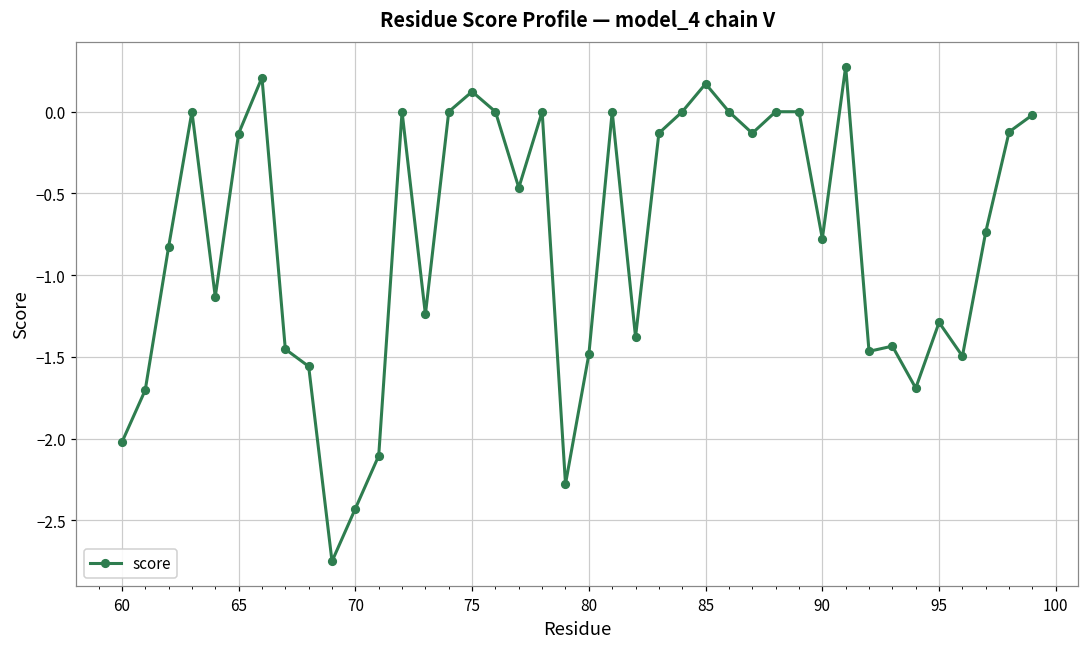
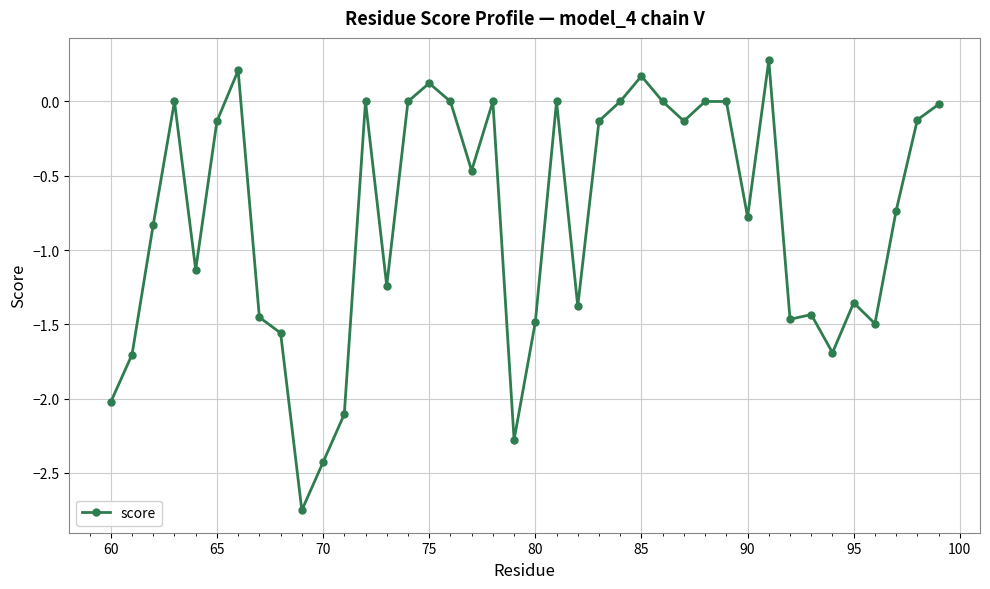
  {
    "60": -2.02,
    "65": -0.13,
    "70": -2.43,
    "75": 0.12,
    "80": -1.49,
    "85": 0.17,
    "90": -0.78,
-   "95": -1.29
+   "95": -1.35
  }
